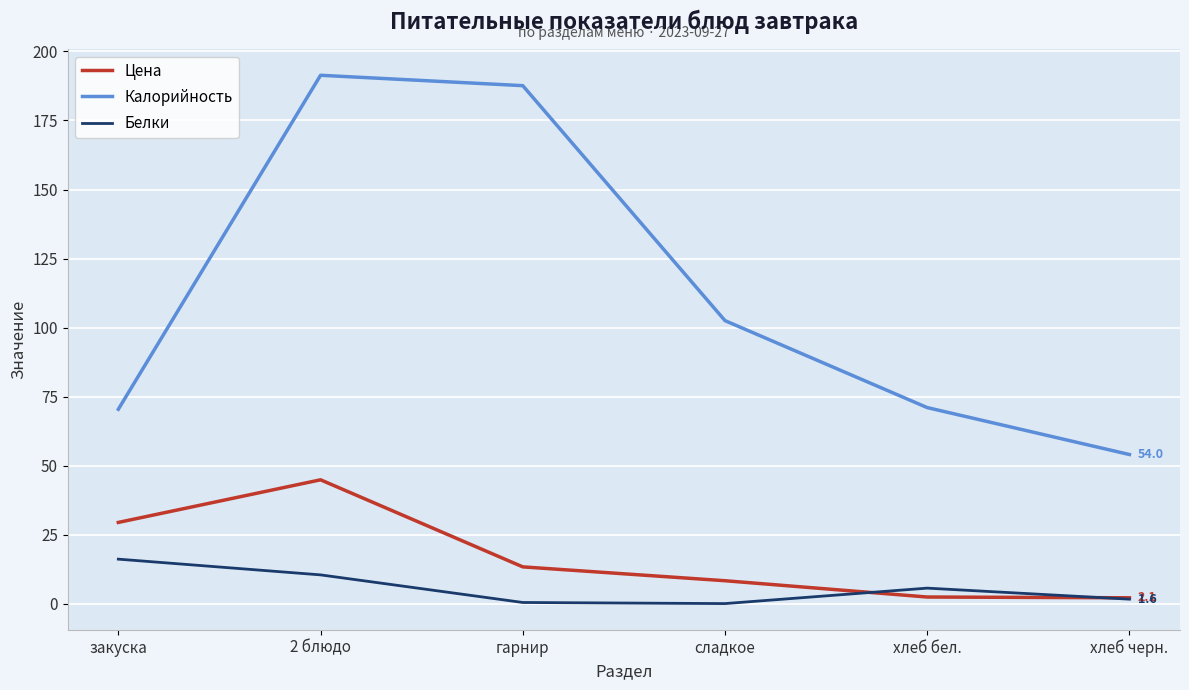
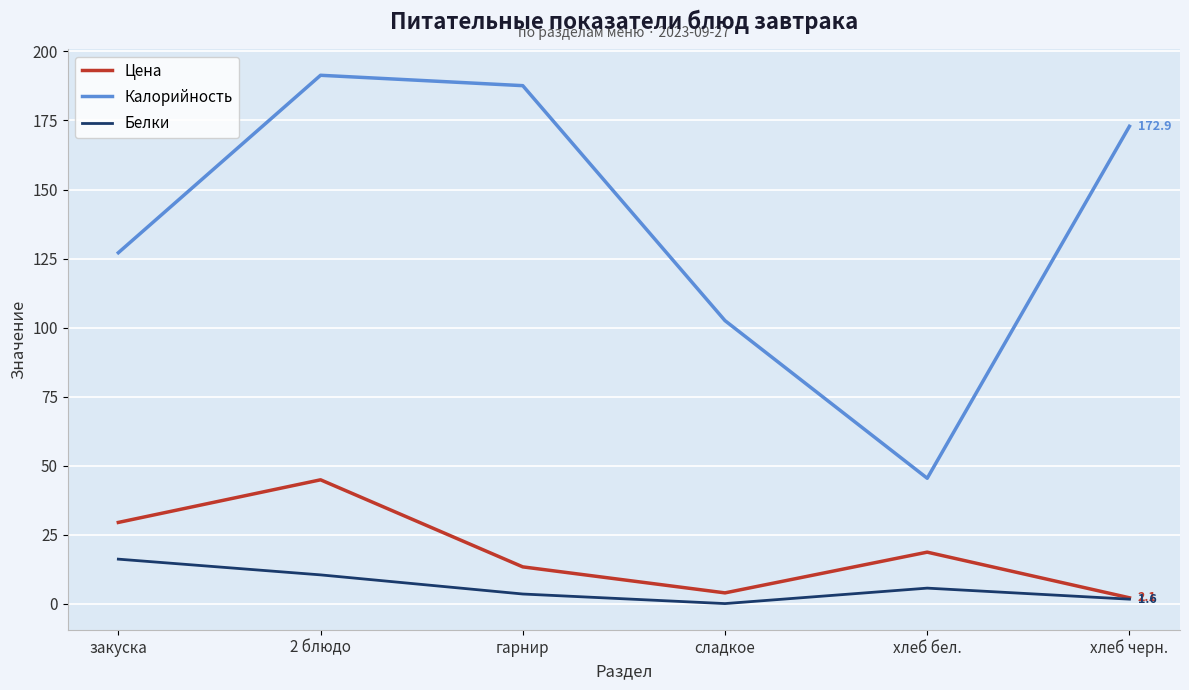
  {
    "Цена": {
      "закуска": 29,
      "2 блюдо": 45,
      "гарнир": 13,
-     "сладкое": 8,
-     "хлеб бел.": 2
+     "сладкое": 4,
+     "хлеб бел.": 19
    },
    "Калорийность": {
-     "закуска": 70,
-     "хлеб бел.": 71,
-     "хлеб черн.": 54.0
+     "закуска": 127,
+     "хлеб бел.": 45,
+     "хлеб черн.": 172.9
    },
    "Белки": {
      "закуска": 16,
      "2 блюдо": 10,
-     "гарнир": 0,
+     "гарнир": 3,
      "сладкое": 0,
      "хлеб бел.": 6
    }
  }
